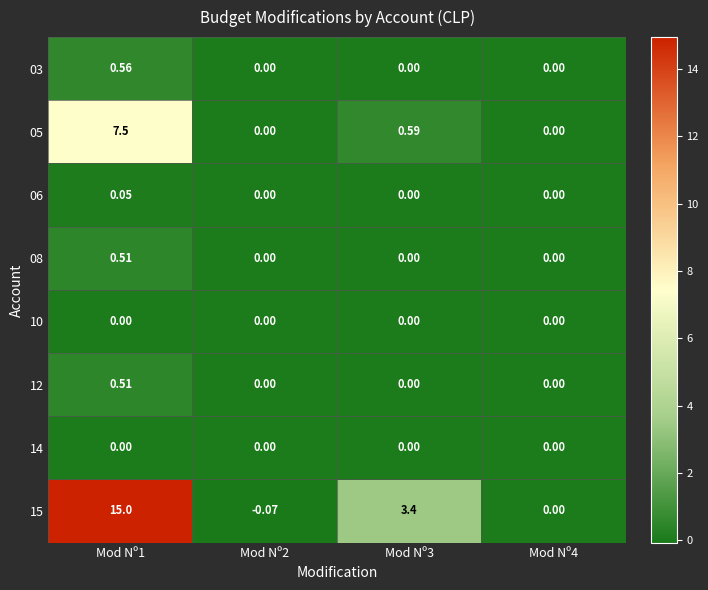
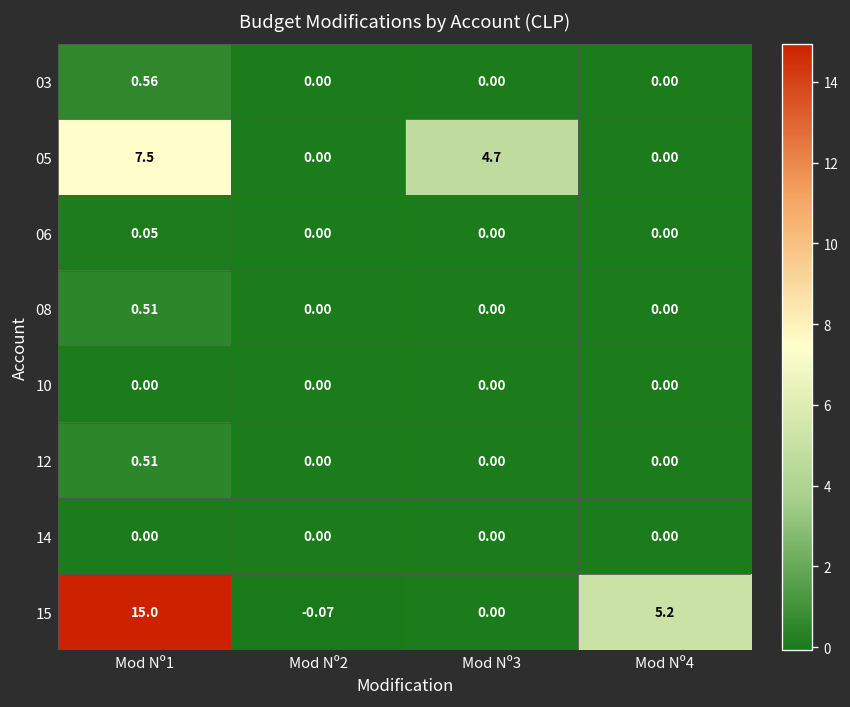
  {
    "03": {
      "Mod Nº1": 0.56,
      "Mod Nº2": 0.00,
      "Mod Nº3": 0.00,
      "Mod Nº4": 0.00
    },
    "05": {
      "Mod Nº1": 7.5,
      "Mod Nº2": 0.00,
-     "Mod Nº3": 0.59,
+     "Mod Nº3": 4.7,
      "Mod Nº4": 0.00
    },
    "06": {
      "Mod Nº1": 0.05,
      "Mod Nº2": 0.00,
      "Mod Nº3": 0.00,
      "Mod Nº4": 0.00
    },
    "08": {
      "Mod Nº1": 0.51,
      "Mod Nº2": 0.00,
      "Mod Nº3": 0.00,
      "Mod Nº4": 0.00
    },
    "10": {
      "Mod Nº1": 0.00,
      "Mod Nº2": 0.00,
      "Mod Nº3": 0.00,
      "Mod Nº4": 0.00
    },
    "12": {
      "Mod Nº1": 0.51,
      "Mod Nº2": 0.00,
      "Mod Nº3": 0.00,
      "Mod Nº4": 0.00
    },
    "14": {
      "Mod Nº1": 0.00,
      "Mod Nº2": 0.00,
      "Mod Nº3": 0.00,
      "Mod Nº4": 0.00
    },
    "15": {
      "Mod Nº1": 15.0,
      "Mod Nº2": -0.07,
-     "Mod Nº3": 3.4,
-     "Mod Nº4": 0.00
+     "Mod Nº3": 0.00,
+     "Mod Nº4": 5.2
    }
  }
